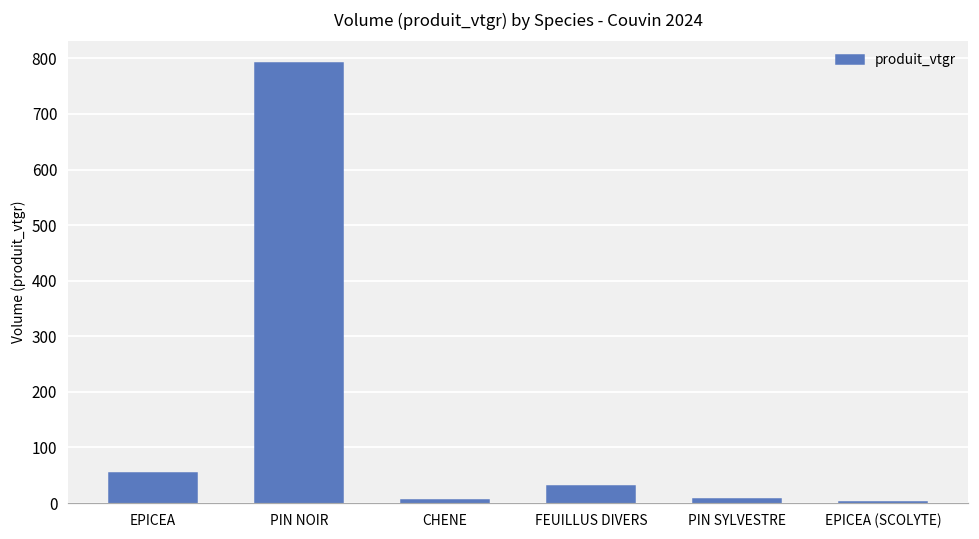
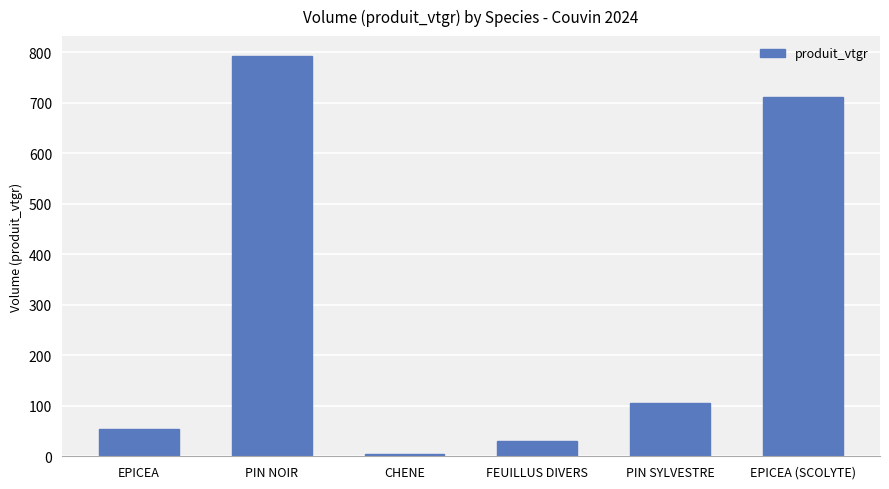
  {
    "EPICEA": 50,
    "PIN NOIR": 790,
    "FEUILLUS DIVERS": 30,
-   "PIN SYLVESTRE": 10,
-   "EPICEA (SCOLYTE)": 0
+   "PIN SYLVESTRE": 110,
+   "EPICEA (SCOLYTE)": 710
  }
